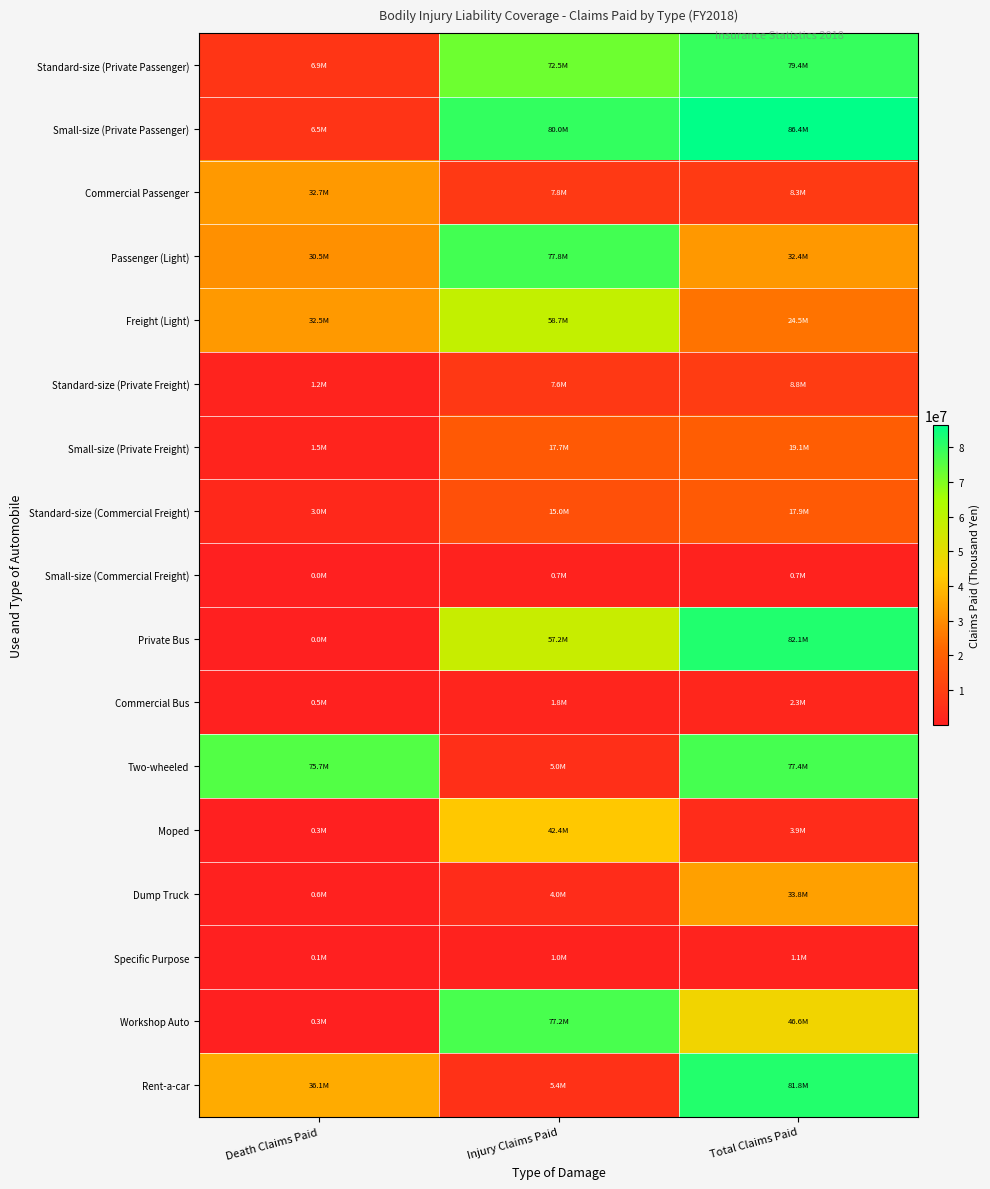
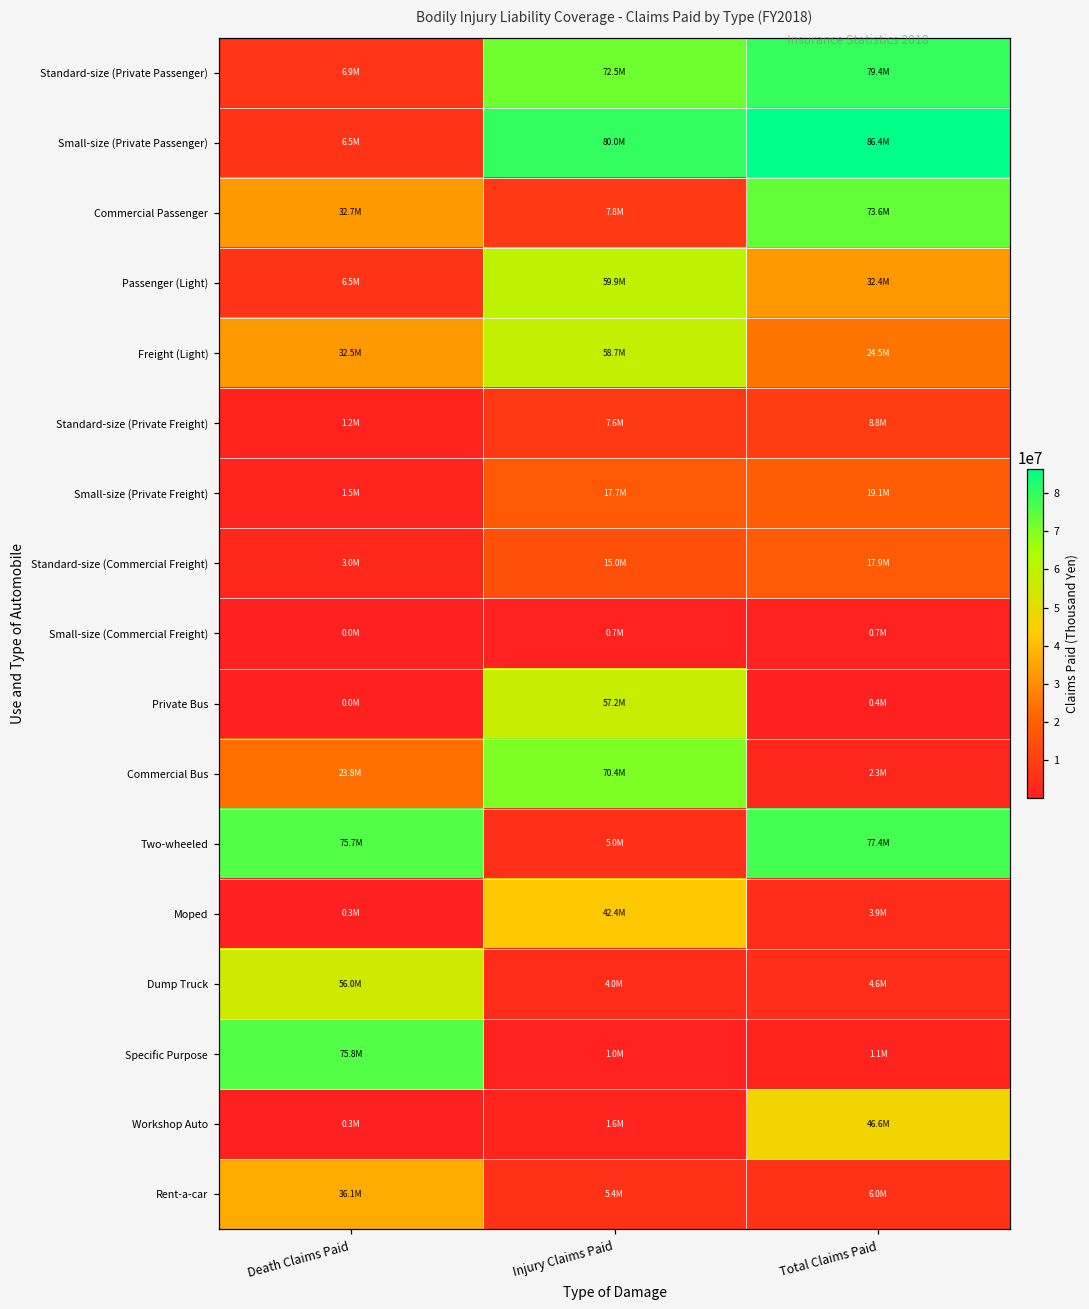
  {
    "Standard-size (Private Passenger)": {
      "Death Claims Paid": "6.9M",
      "Injury Claims Paid": "72.5M",
      "Total Claims Paid": "79.4M"
    },
    "Small-size (Private Passenger)": {
      "Death Claims Paid": "6.5M",
      "Injury Claims Paid": "80.0M",
      "Total Claims Paid": "86.4M"
    },
    "Commercial Passenger": {
      "Death Claims Paid": "32.7M",
      "Injury Claims Paid": "7.8M",
-     "Total Claims Paid": "8.3M"
+     "Total Claims Paid": "73.6M"
    },
    "Passenger (Light)": {
-     "Death Claims Paid": "30.5M",
-     "Injury Claims Paid": "77.8M",
+     "Death Claims Paid": "6.5M",
+     "Injury Claims Paid": "59.9M",
      "Total Claims Paid": "32.4M"
    },
    "Freight (Light)": {
      "Death Claims Paid": "32.5M",
      "Injury Claims Paid": "58.7M",
      "Total Claims Paid": "24.5M"
    },
    "Standard-size (Private Freight)": {
      "Death Claims Paid": "1.2M",
      "Injury Claims Paid": "7.6M",
      "Total Claims Paid": "8.8M"
    },
    "Small-size (Private Freight)": {
      "Death Claims Paid": "1.5M",
      "Injury Claims Paid": "17.7M",
      "Total Claims Paid": "19.1M"
    },
    "Standard-size (Commercial Freight)": {
      "Death Claims Paid": "3.0M",
      "Injury Claims Paid": "15.0M",
      "Total Claims Paid": "17.9M"
    },
    "Small-size (Commercial Freight)": {
      "Death Claims Paid": "0.0M",
      "Injury Claims Paid": "0.7M",
      "Total Claims Paid": "0.7M"
    },
    "Private Bus": {
      "Death Claims Paid": "0.0M",
      "Injury Claims Paid": "57.2M",
-     "Total Claims Paid": "82.1M"
+     "Total Claims Paid": "0.4M"
    },
    "Commercial Bus": {
-     "Death Claims Paid": "0.5M",
-     "Injury Claims Paid": "1.8M",
+     "Death Claims Paid": "23.8M",
+     "Injury Claims Paid": "70.4M",
      "Total Claims Paid": "2.3M"
    },
    "Two-wheeled": {
      "Death Claims Paid": "75.7M",
      "Injury Claims Paid": "5.0M",
      "Total Claims Paid": "77.4M"
    },
    "Moped": {
      "Death Claims Paid": "0.3M",
      "Injury Claims Paid": "42.4M",
      "Total Claims Paid": "3.9M"
    },
    "Dump Truck": {
-     "Death Claims Paid": "0.6M",
+     "Death Claims Paid": "56.0M",
      "Injury Claims Paid": "4.0M",
-     "Total Claims Paid": "33.8M"
+     "Total Claims Paid": "4.6M"
    },
    "Specific Purpose": {
-     "Death Claims Paid": "0.1M",
+     "Death Claims Paid": "75.8M",
      "Injury Claims Paid": "1.0M",
      "Total Claims Paid": "1.1M"
    },
    "Workshop Auto": {
      "Death Claims Paid": "0.3M",
-     "Injury Claims Paid": "77.2M",
+     "Injury Claims Paid": "1.6M",
      "Total Claims Paid": "46.6M"
    },
    "Rent-a-car": {
      "Death Claims Paid": "36.1M",
      "Injury Claims Paid": "5.4M",
-     "Total Claims Paid": "81.8M"
+     "Total Claims Paid": "6.0M"
    }
  }
